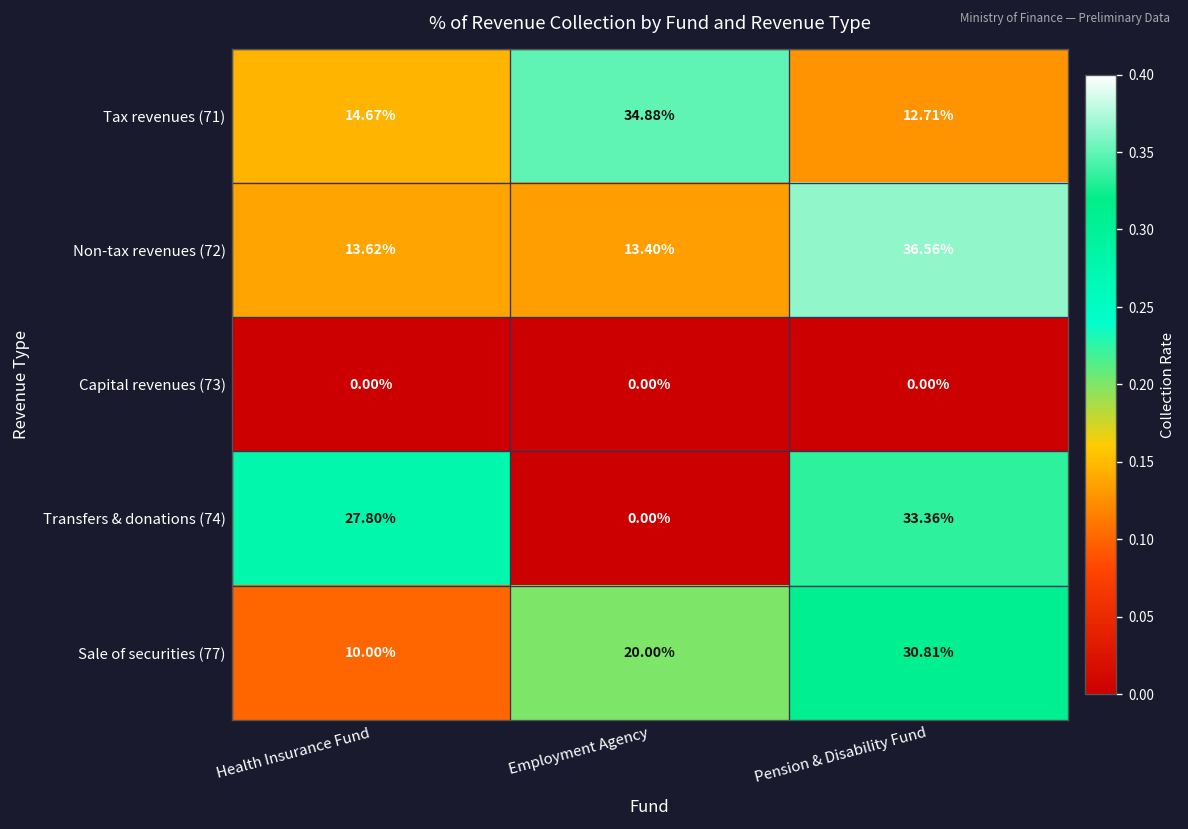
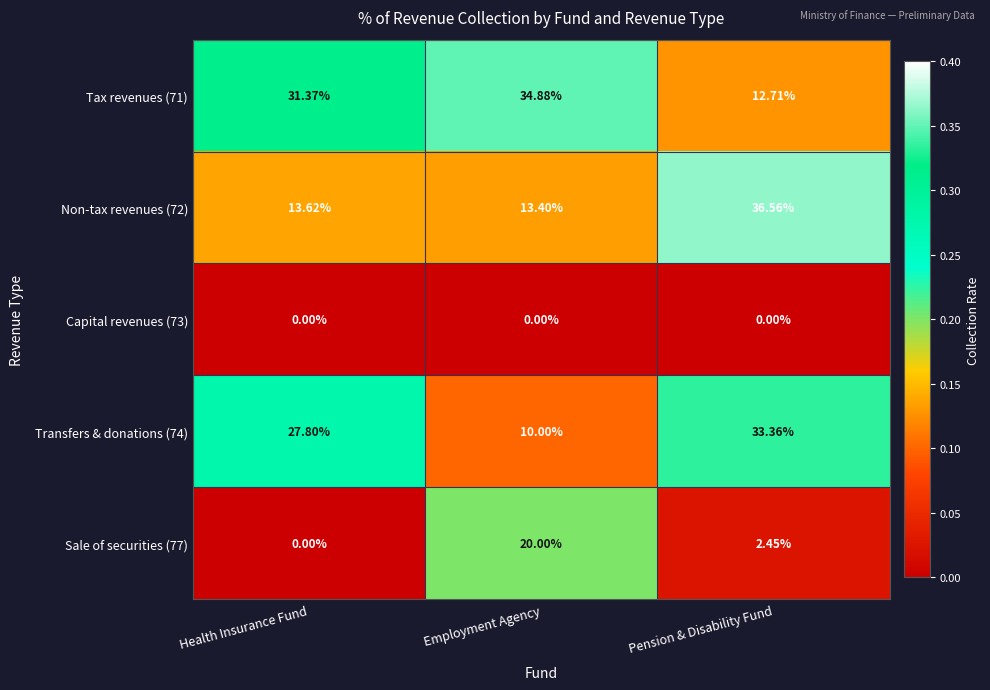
  {
    "Tax revenues (71)": {
-     "Health Insurance Fund": "14.67%",
+     "Health Insurance Fund": "31.37%",
      "Employment Agency": "34.88%",
      "Pension & Disability Fund": "12.71%"
    },
    "Non-tax revenues (72)": {
      "Health Insurance Fund": "13.62%",
      "Employment Agency": "13.40%",
      "Pension & Disability Fund": "36.56%"
    },
    "Capital revenues (73)": {
      "Health Insurance Fund": "0.00%",
      "Employment Agency": "0.00%",
      "Pension & Disability Fund": "0.00%"
    },
    "Transfers & donations (74)": {
      "Health Insurance Fund": "27.80%",
-     "Employment Agency": "0.00%",
+     "Employment Agency": "10.00%",
      "Pension & Disability Fund": "33.36%"
    },
    "Sale of securities (77)": {
-     "Health Insurance Fund": "10.00%",
+     "Health Insurance Fund": "0.00%",
      "Employment Agency": "20.00%",
-     "Pension & Disability Fund": "30.81%"
+     "Pension & Disability Fund": "2.45%"
    }
  }
